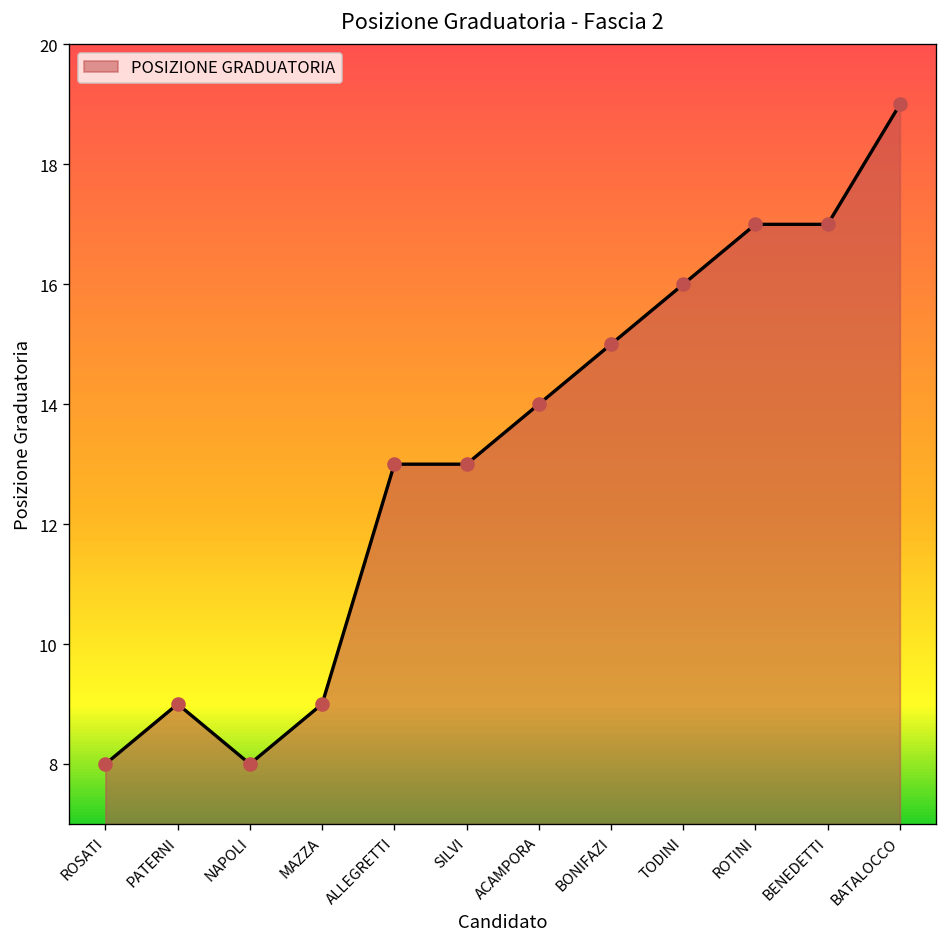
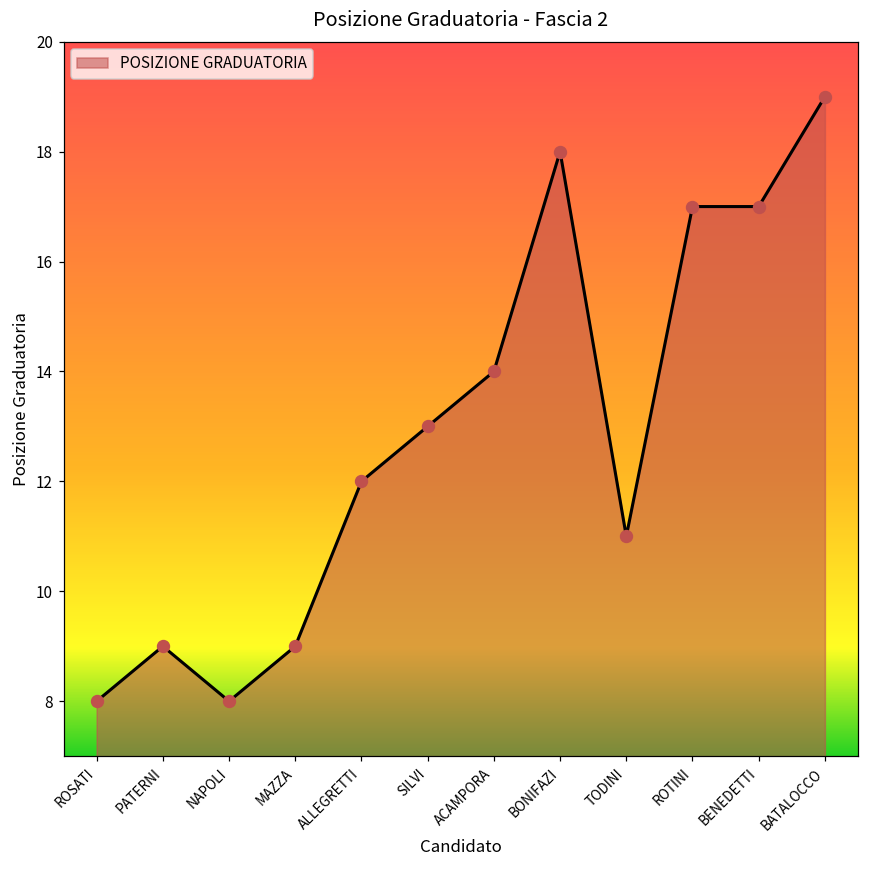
  {
    "ROSATI": 8,
    "PATERNI": 9,
    "NAPOLI": 8,
    "MAZZA": 9,
-   "ALLEGRETTI": 13,
+   "ALLEGRETTI": 12,
    "SILVI": 13,
    "ACAMPORA": 14,
-   "BONIFAZI": 15,
-   "TODINI": 16,
+   "BONIFAZI": 18,
+   "TODINI": 11,
    "ROTINI": 17,
    "BENEDETTI": 17,
    "BATALOCCO": 19
  }
